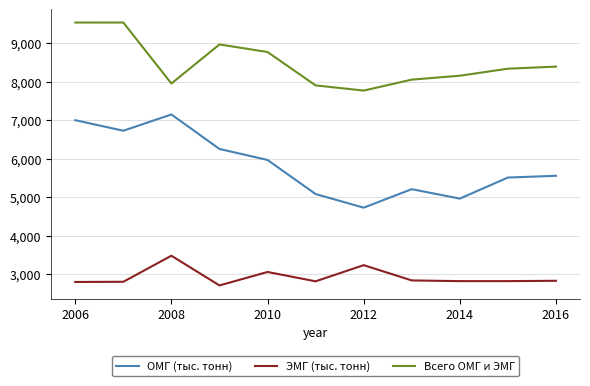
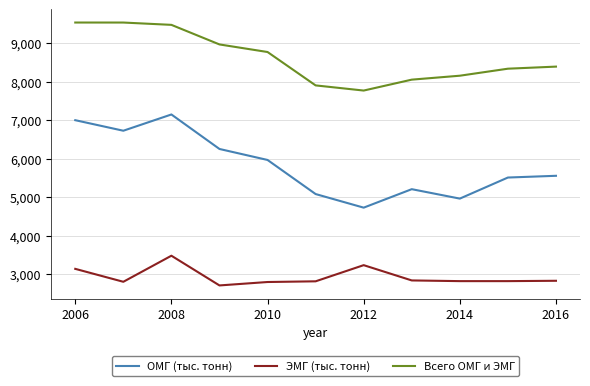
  {
    "ОМГ (тыс. тонн)": {
      "2006": "7,000",
      "2008": "7,100",
      "2010": "6,000",
      "2012": "4,700",
      "2014": "5,000",
      "2016": "5,600"
    },
    "ЭМГ (тыс. тонн)": {
-     "2006": "2,800",
+     "2006": "3,100",
      "2008": "3,500",
-     "2010": "3,100",
+     "2010": "2,800",
      "2012": "3,200",
      "2014": "2,800",
      "2016": "2,800"
    },
    "Всего ОМГ и ЭМГ": {
      "2006": "9,500",
-     "2008": "7,900",
+     "2008": "9,500",
      "2010": "8,800",
      "2012": "7,800",
      "2014": "8,200",
      "2016": "8,400"
    }
  }
